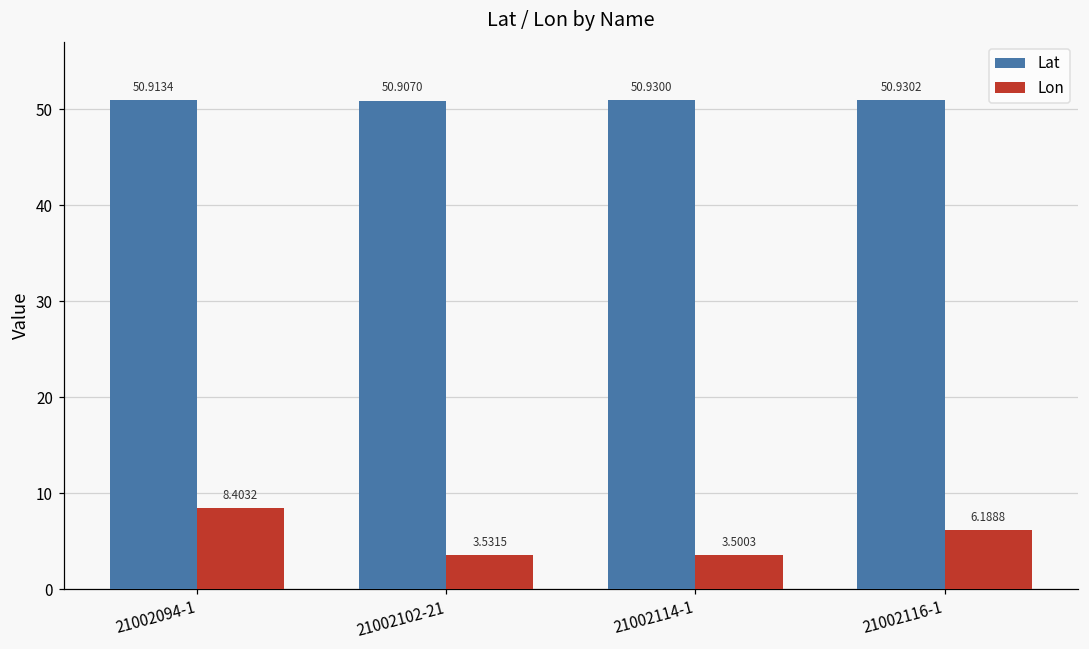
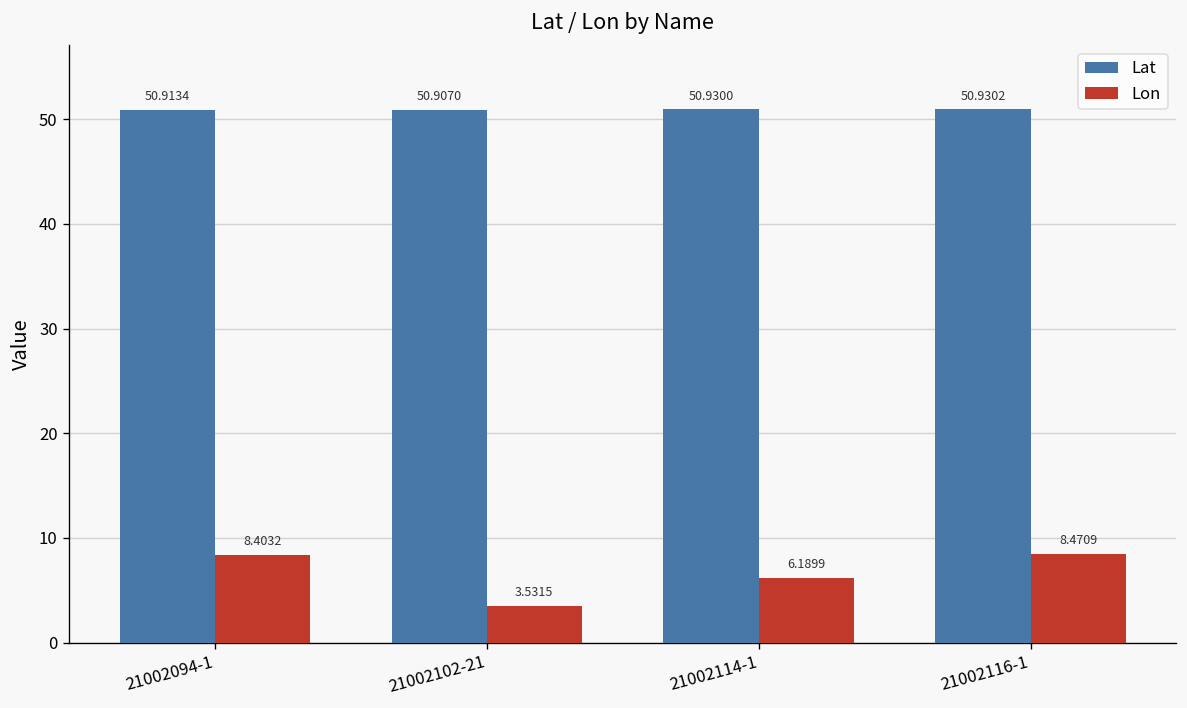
  {
    "Lat": {
      "21002094-1": 50.9134,
      "21002102-21": 50.9070,
      "21002114-1": 50.9300,
      "21002116-1": 50.9302
    },
    "Lon": {
      "21002094-1": 8.4032,
      "21002102-21": 3.5315,
-     "21002114-1": 3.5003,
-     "21002116-1": 6.1888
+     "21002114-1": 6.1899,
+     "21002116-1": 8.4709
    }
  }
